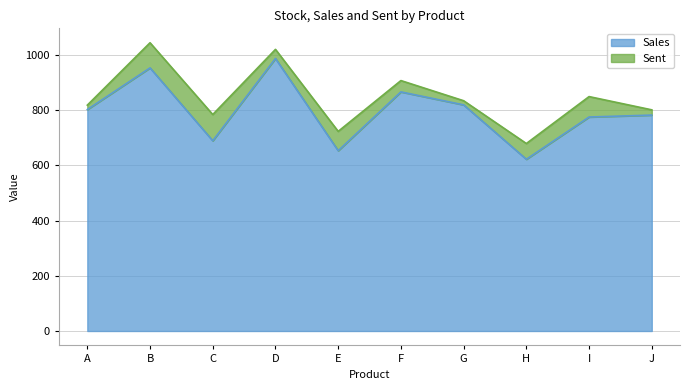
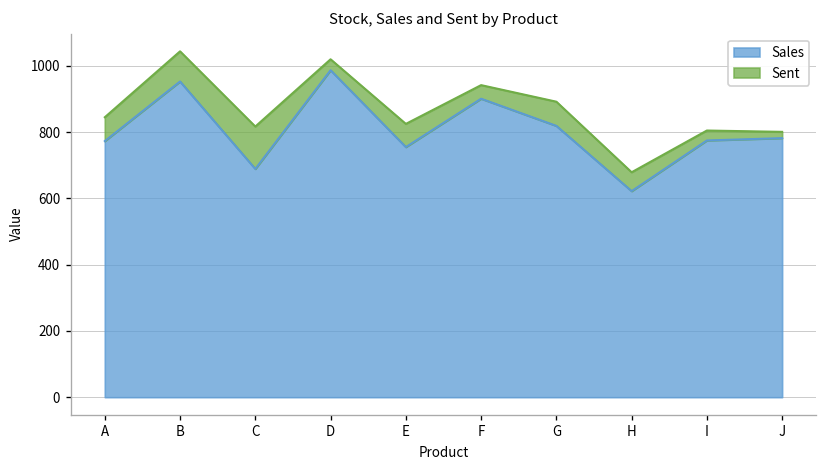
  {
    "Sales": {
-     "A": 800,
+     "A": 770,
      "B": 950,
      "C": 690,
      "D": 990,
-     "E": 650,
-     "F": 870,
+     "E": 760,
+     "F": 900,
      "G": 820,
      "H": 620,
      "I": 780,
      "J": 780
    },
    "Sent": {
-     "A": 20,
+     "A": 70,
      "B": 90,
-     "C": 100,
+     "C": 130,
      "D": 30,
      "E": 70,
      "F": 40,
-     "G": 20,
+     "G": 70,
      "H": 60,
-     "I": 70,
+     "I": 30,
      "J": 20
    }
  }
